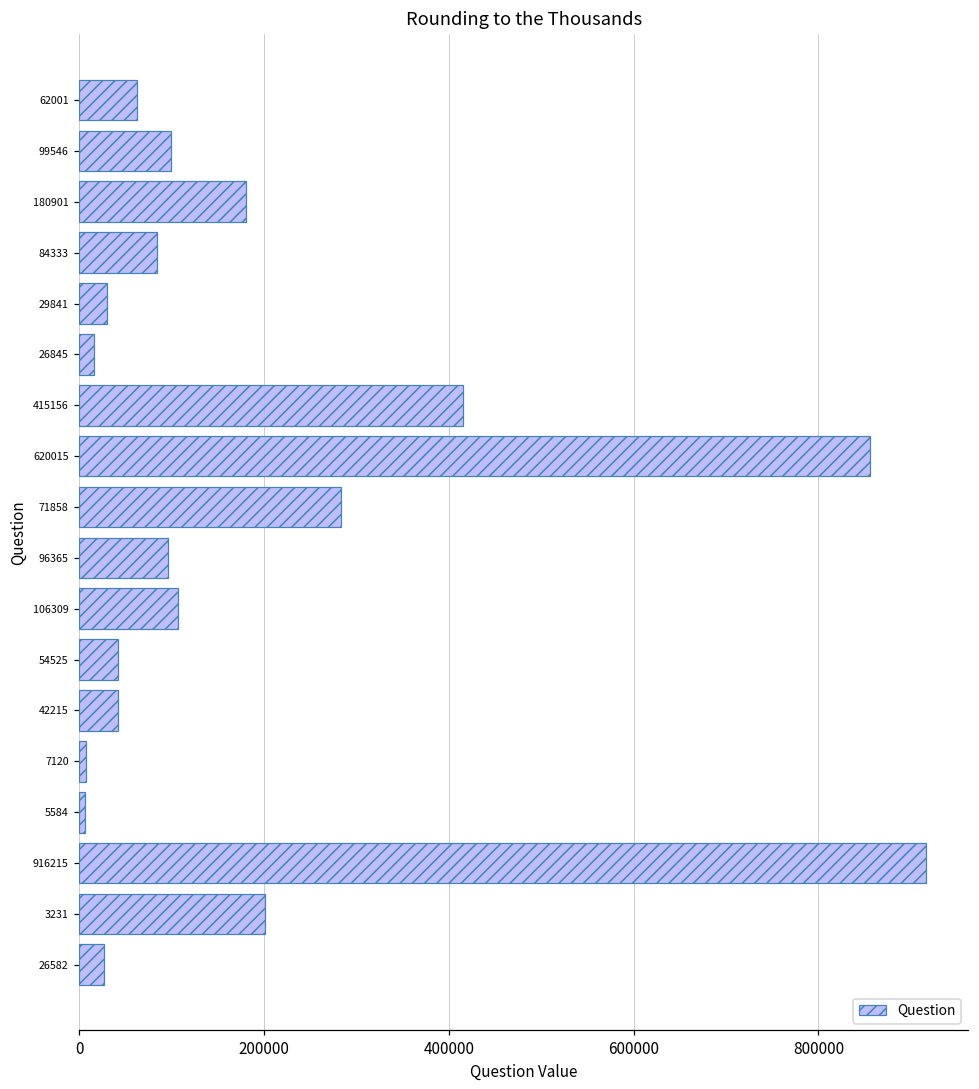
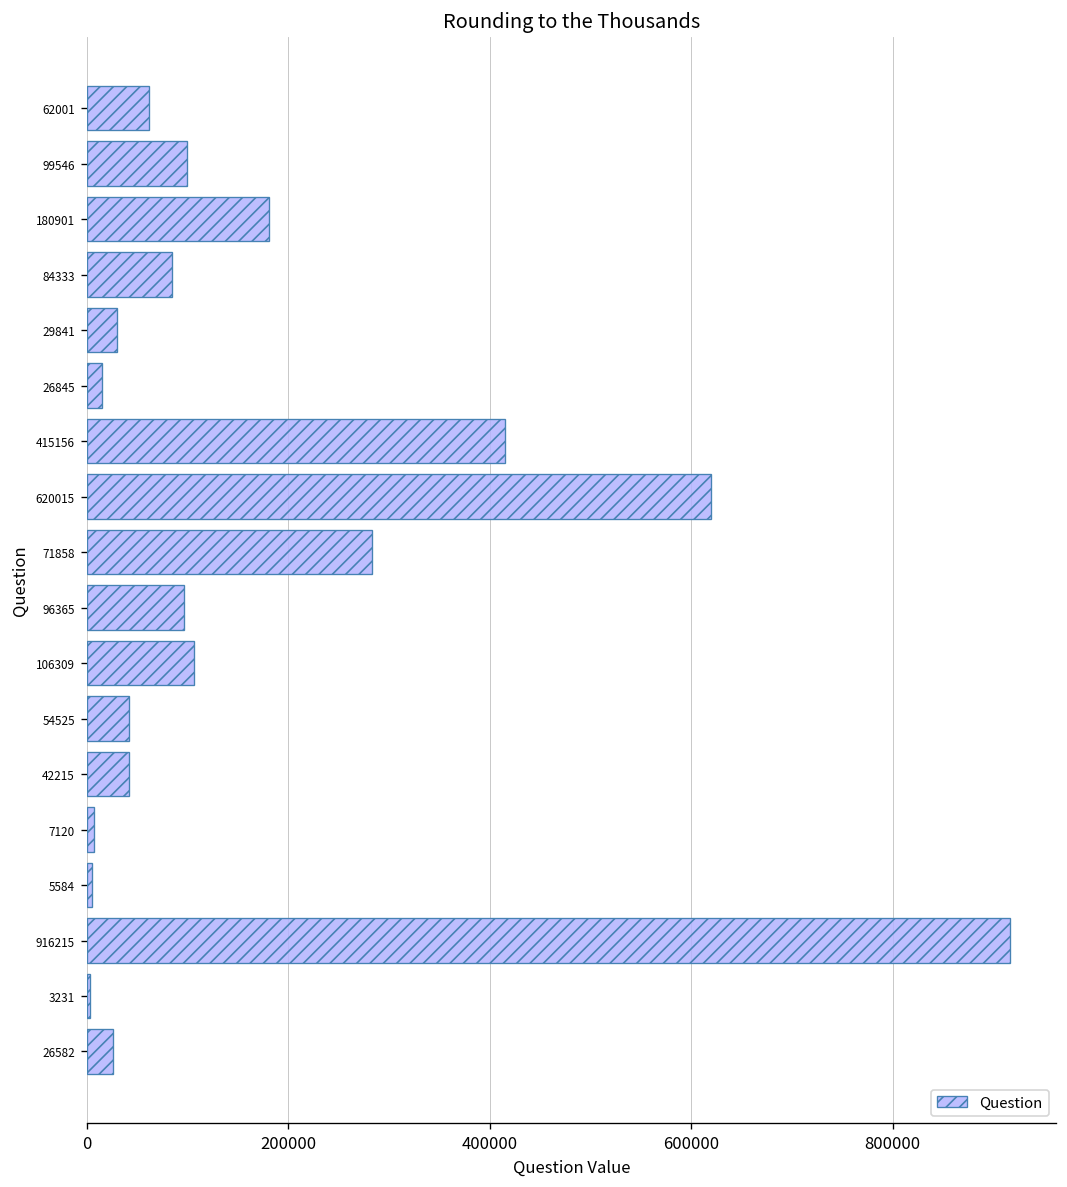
  {
    "62001": 60000,
    "99546": 100000,
    "180901": 180000,
    "84333": 80000,
    "29841": 30000,
    "26845": 20000,
    "415156": 420000,
-   "620015": 860000,
+   "620015": 620000,
    "71858": 280000,
    "96365": 100000,
    "106309": 110000,
    "54525": 40000,
    "42215": 40000,
    "7120": 10000,
    "5584": 10000,
    "916215": 920000,
-   "3231": 200000,
+   "3231": 0,
    "26582": 30000
  }
